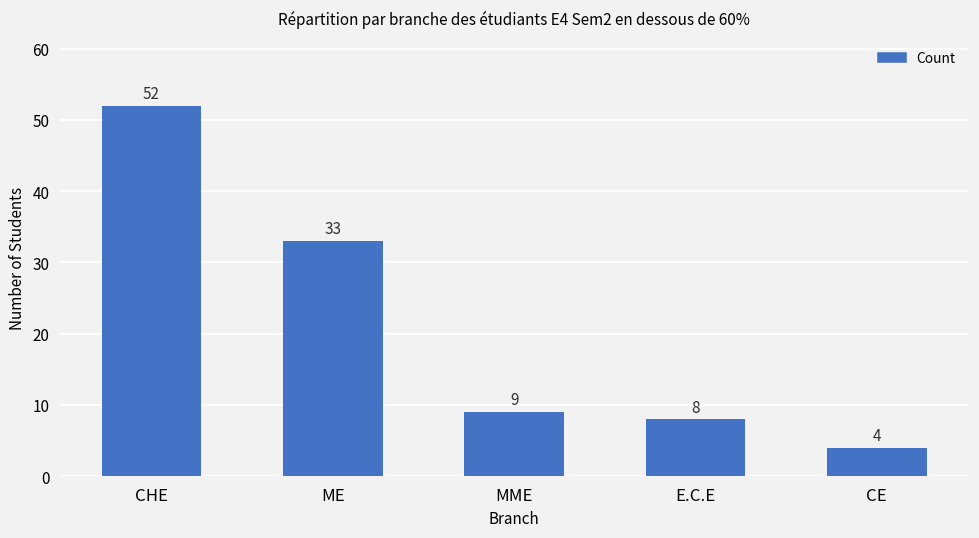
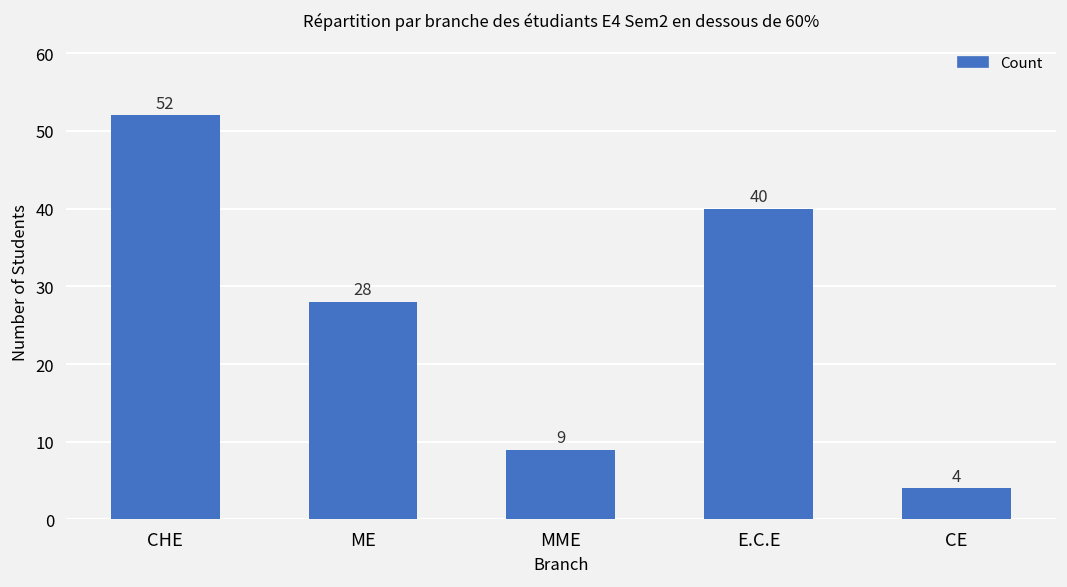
  {
    "CHE": 52,
-   "ME": 33,
+   "ME": 28,
    "MME": 9,
-   "E.C.E": 8,
+   "E.C.E": 40,
    "CE": 4
  }
